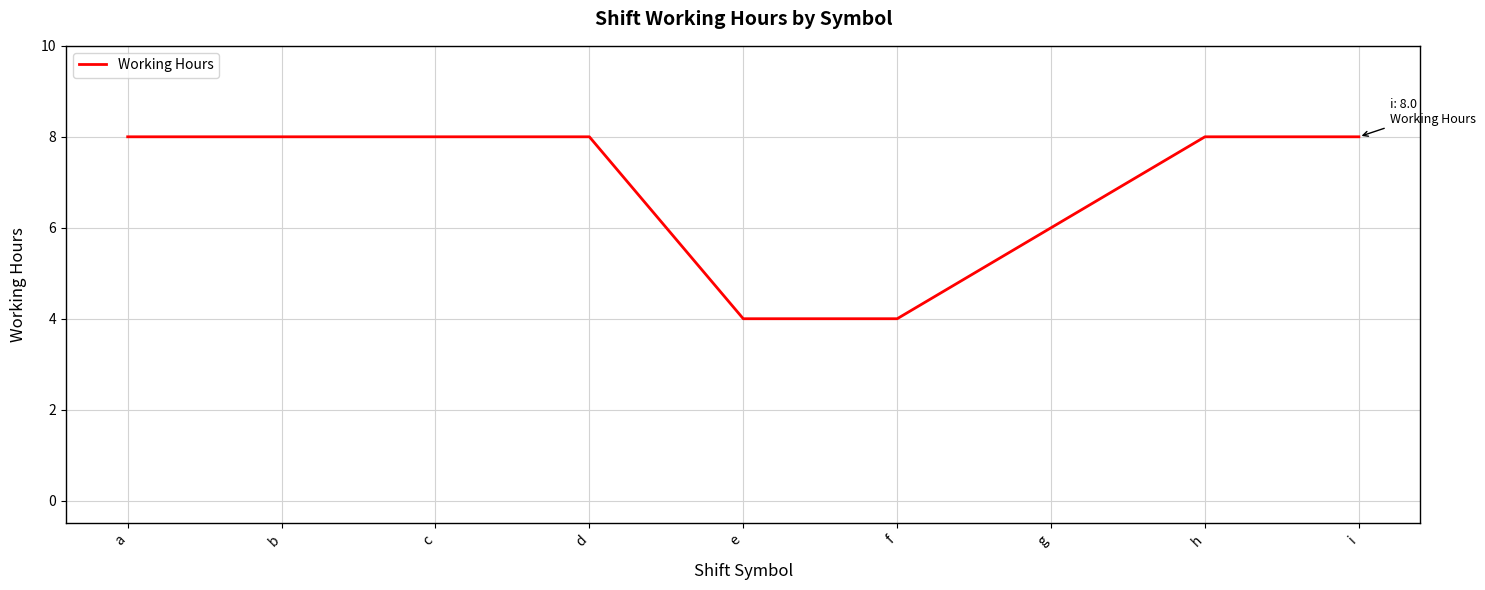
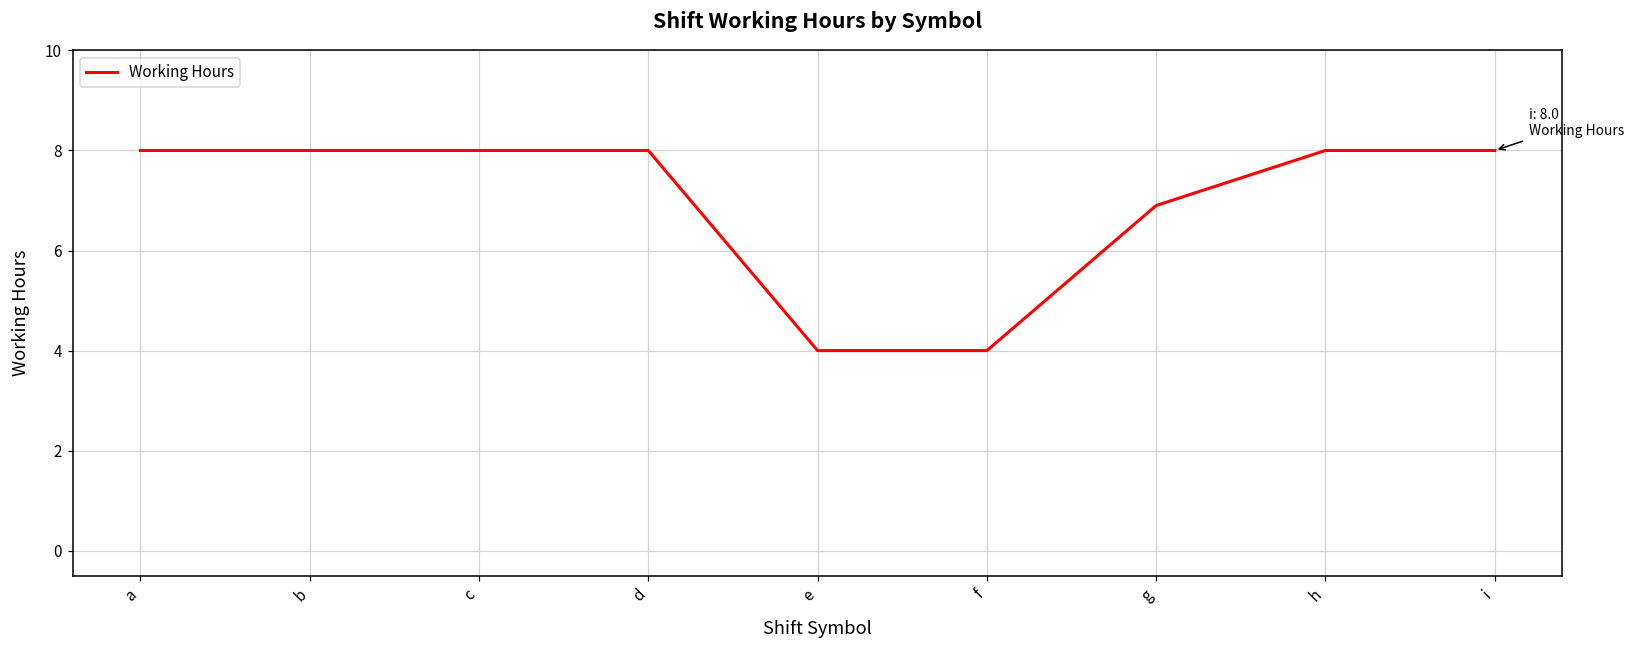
  {
    "a": 8.0,
    "b": 8.0,
    "c": 8.0,
    "d": 8.0,
    "e": 4.0,
    "f": 4.0,
-   "g": 6.0,
+   "g": 6.9,
    "h": 8.0
  }
